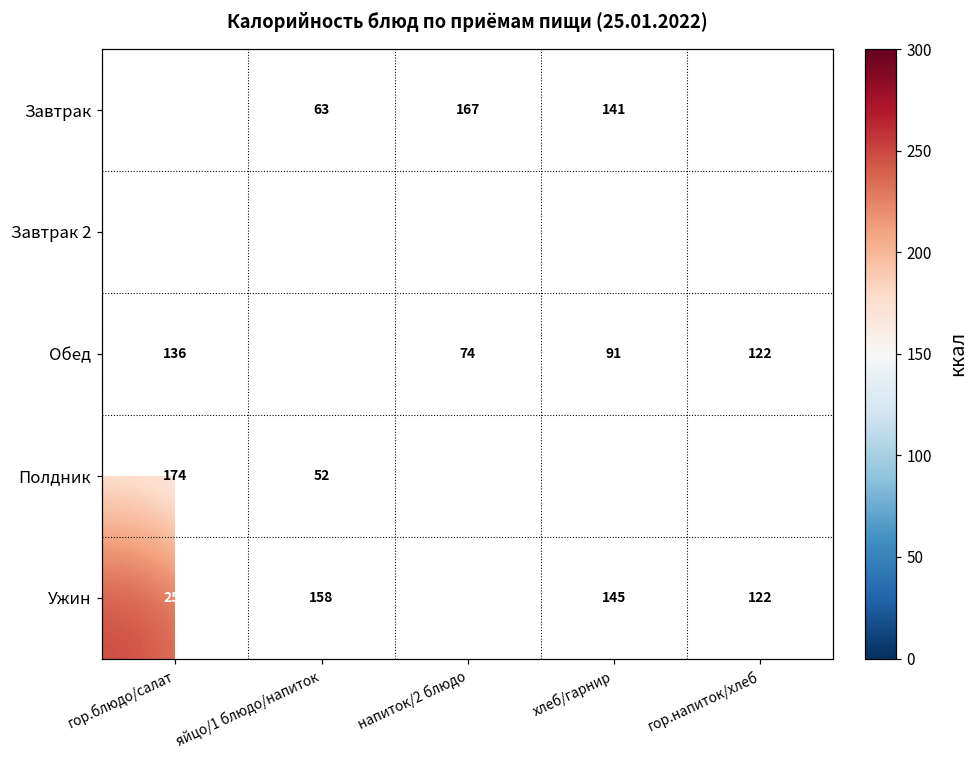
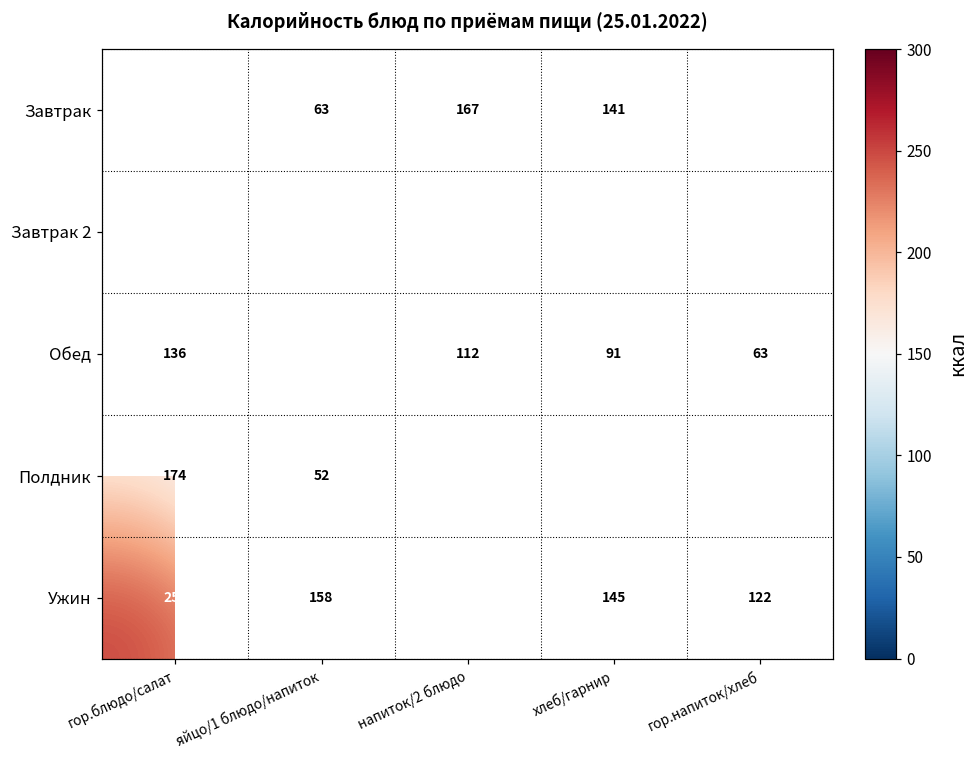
  {
    "Завтрак": {
      "яйцо/1 блюдо/напиток": 63,
      "напиток/2 блюдо": 167,
      "хлеб/гарнир": 141
    },
    "Обед": {
      "гор.блюдо/салат": 136,
-     "напиток/2 блюдо": 74,
+     "напиток/2 блюдо": 112,
      "хлеб/гарнир": 91,
-     "гор.напиток/хлеб": 122
+     "гор.напиток/хлеб": 63
    },
    "Полдник": {
      "гор.блюдо/салат": 174,
      "яйцо/1 блюдо/напиток": 52
    },
    "Ужин": {
      "яйцо/1 блюдо/напиток": 158,
      "хлеб/гарнир": 145,
      "гор.напиток/хлеб": 122
    }
  }
